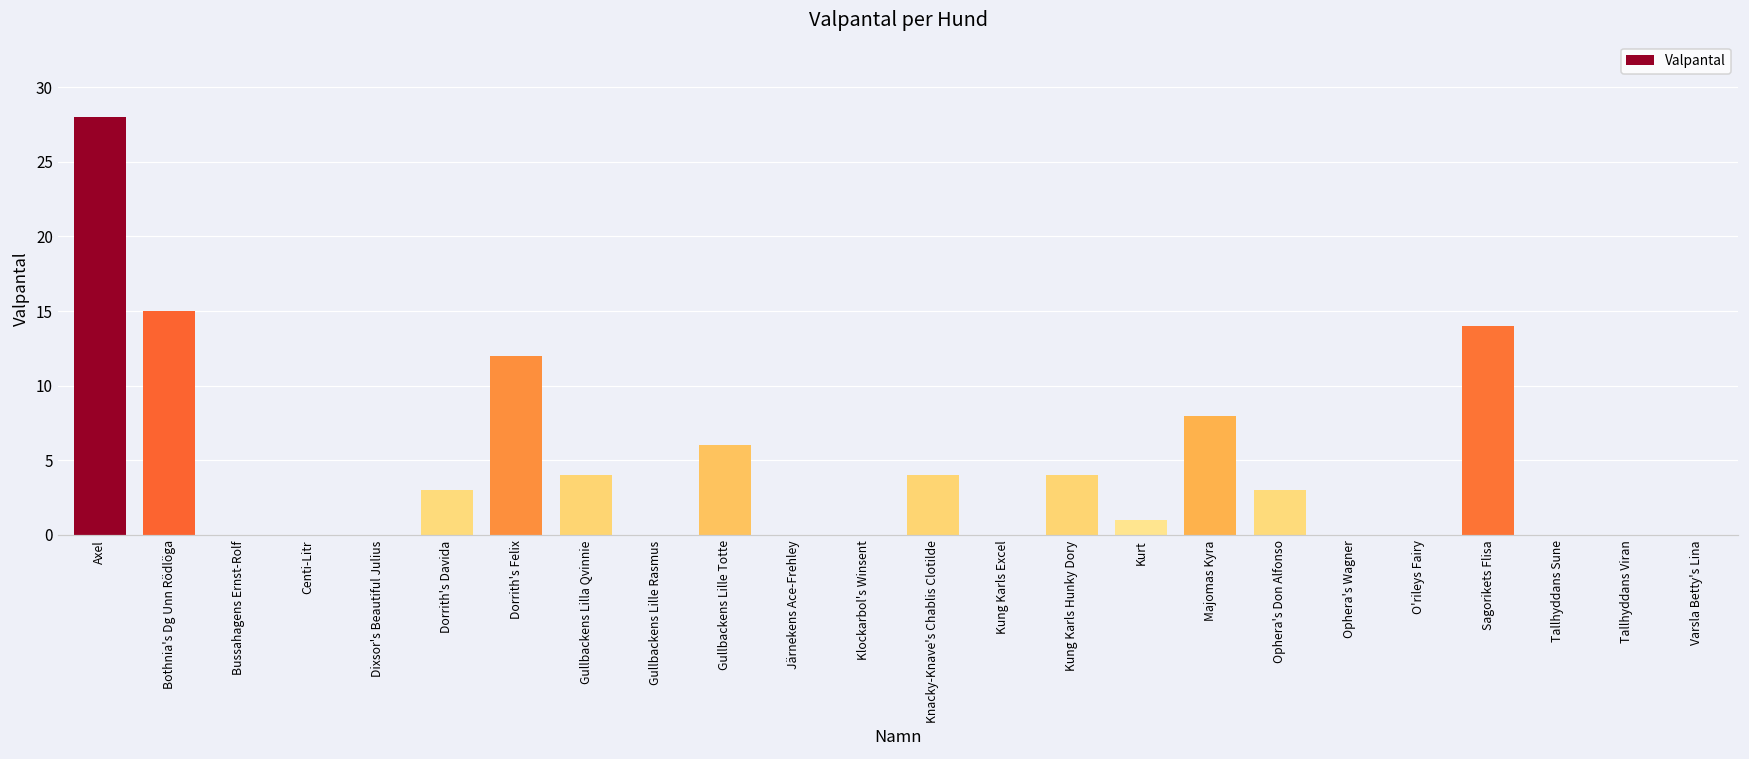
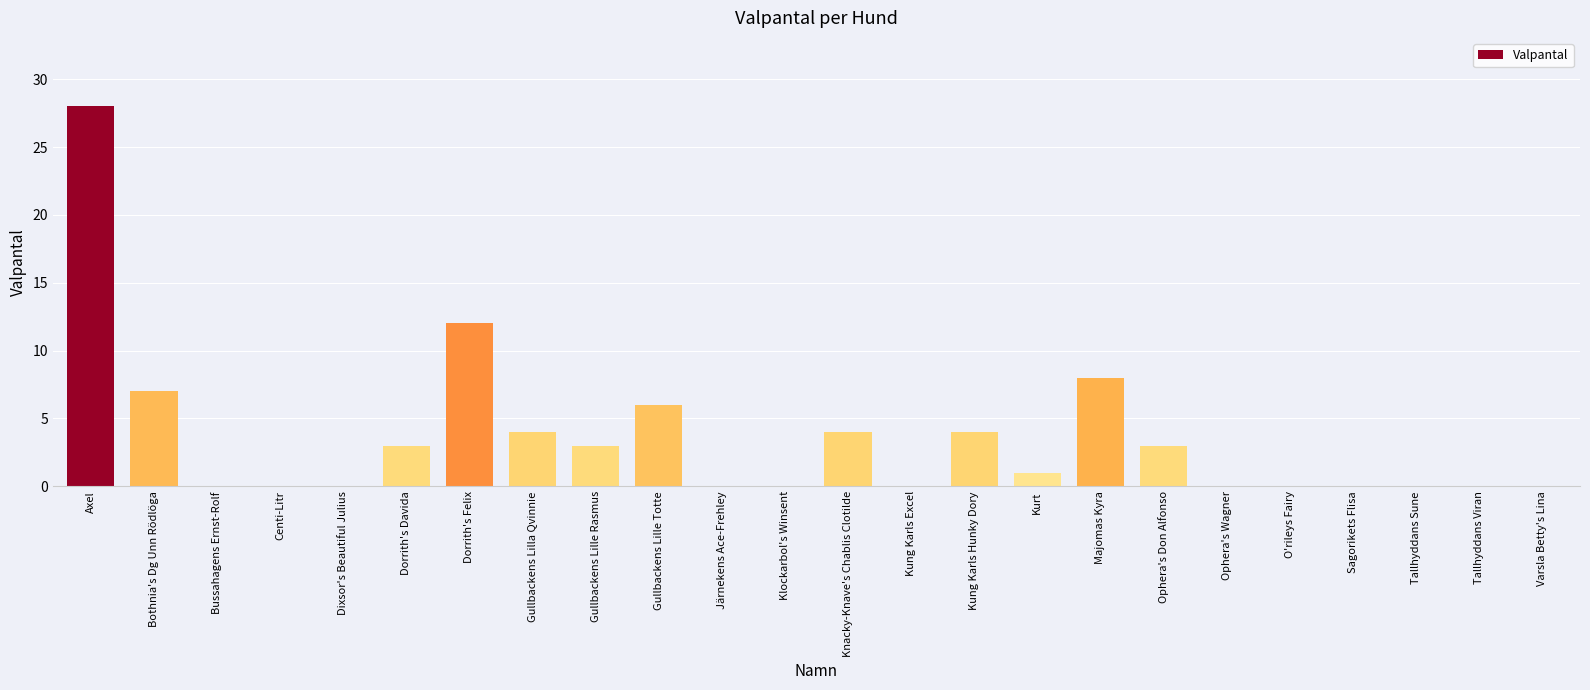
  {
    "Axel": 28,
-   "Bothnia's Dg Unn Rödlöga": 15,
+   "Bothnia's Dg Unn Rödlöga": 7,
    "Bussahagens Ernst-Rolf": 0,
    "Centi-Litr": 0,
    "Dixsor's Beautiful Julius": 0,
    "Dorrith's Davida": 3,
    "Dorrith's Felix": 12,
    "Gullbackens Lilla Qvinnie": 4,
-   "Gullbackens Lille Rasmus": 0,
+   "Gullbackens Lille Rasmus": 3,
    "Gullbackens Lille Totte": 6,
    "Järnekens Ace-Frehley": 0,
    "Klockarbol's Winsent": 0,
    "Knacky-Knave's Chablis Clotilde": 4,
    "Kung Karls Excel": 0,
    "Kung Karls Hunky Dory": 4,
    "Kurt": 1,
    "Majomas Kyra": 8,
    "Ophera's Don Alfonso": 3,
    "Ophera's Wagner": 0,
    "O'rileys Fairy": 0,
-   "Sagorikets Flisa": 14,
+   "Sagorikets Flisa": 0,
    "Tallhyddans Sune": 0,
    "Tallhyddans Viran": 0,
    "Varsla Betty's Lina": 0
  }
